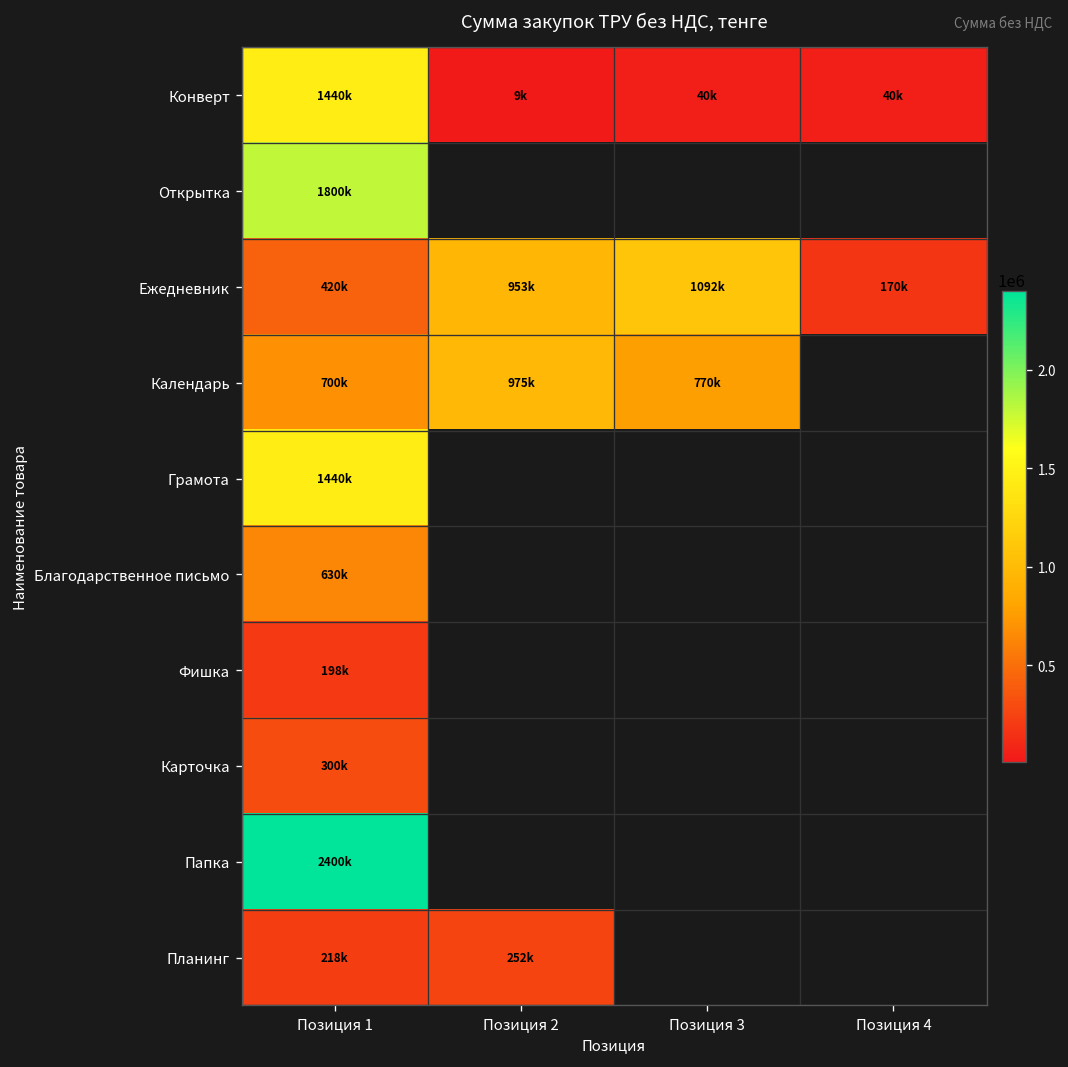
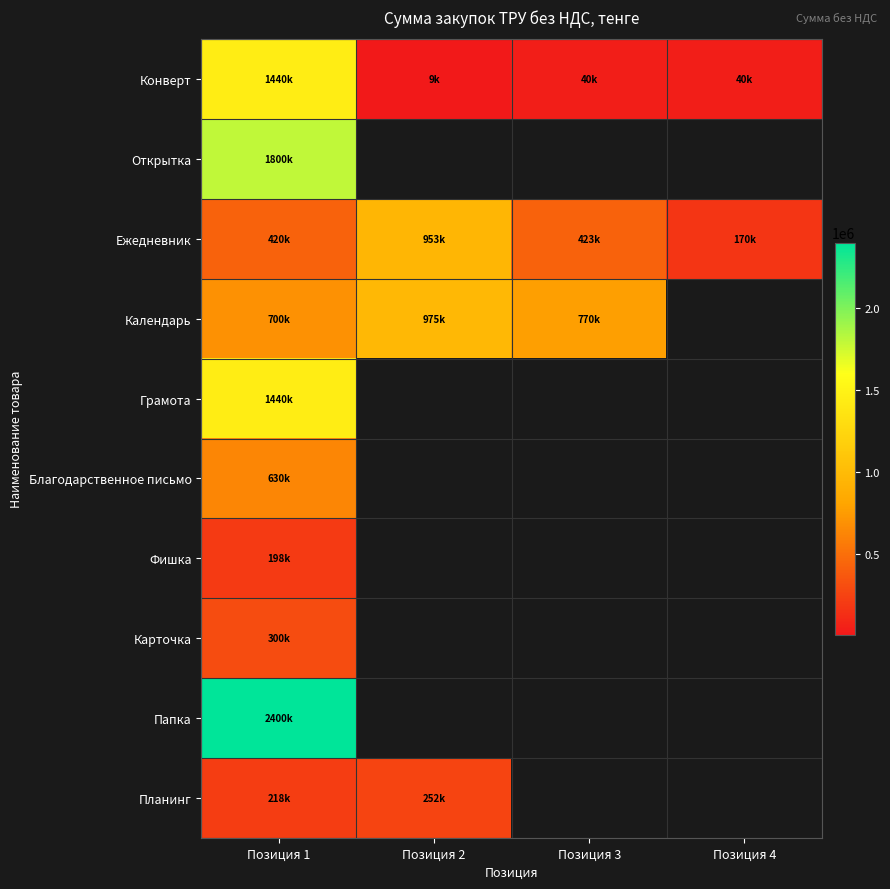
  {
    "Конверт": {
      "Позиция 1": "1440k",
      "Позиция 2": "9k",
      "Позиция 3": "40k",
      "Позиция 4": "40k"
    },
    "Открытка": {
      "Позиция 1": "1800k"
    },
    "Ежедневник": {
      "Позиция 1": "420k",
      "Позиция 2": "953k",
-     "Позиция 3": "1092k",
+     "Позиция 3": "423k",
      "Позиция 4": "170k"
    },
    "Календарь": {
      "Позиция 1": "700k",
      "Позиция 2": "975k",
      "Позиция 3": "770k"
    },
    "Грамота": {
      "Позиция 1": "1440k"
    },
    "Благодарственное письмо": {
      "Позиция 1": "630k"
    },
    "Фишка": {
      "Позиция 1": "198k"
    },
    "Карточка": {
      "Позиция 1": "300k"
    },
    "Папка": {
      "Позиция 1": "2400k"
    },
    "Планинг": {
      "Позиция 1": "218k",
      "Позиция 2": "252k"
    }
  }
